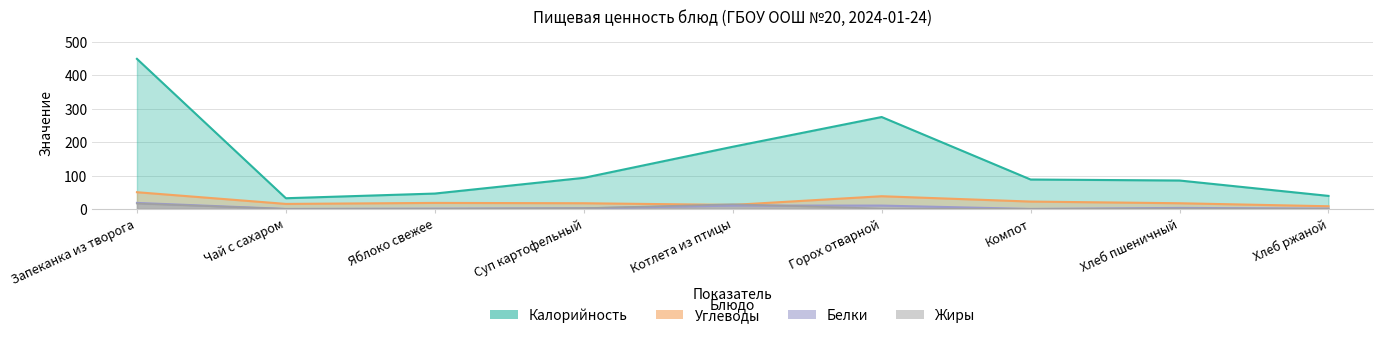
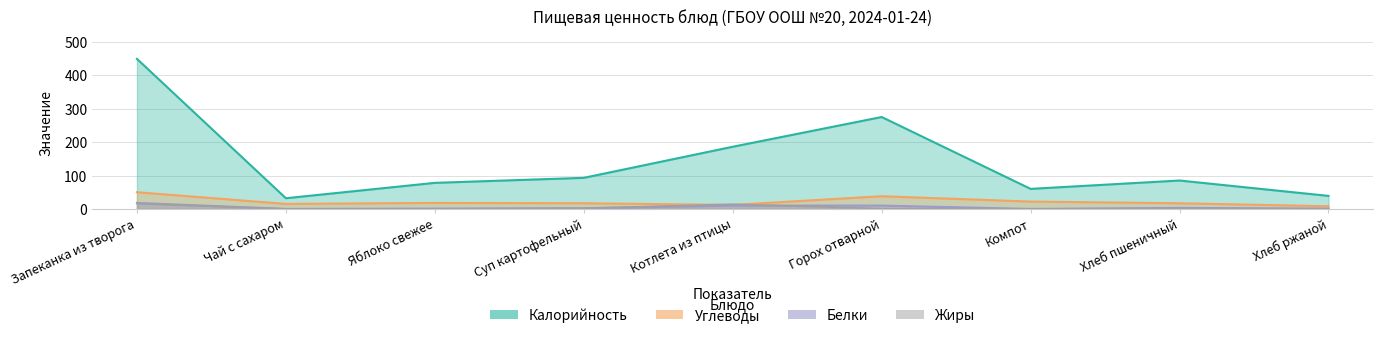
  {
    "Калорийность": {
      "Запеканка из творога": 450,
      "Чай с сахаром": 30,
-     "Яблоко свежее": 50,
+     "Яблоко свежее": 80,
      "Суп картофельный": 90,
      "Котлета из птицы": 190,
      "Горох отварной": 280,
-     "Компот": 90,
+     "Компот": 60,
      "Хлеб пшеничный": 90,
      "Хлеб ржаной": 40
    }
  }
